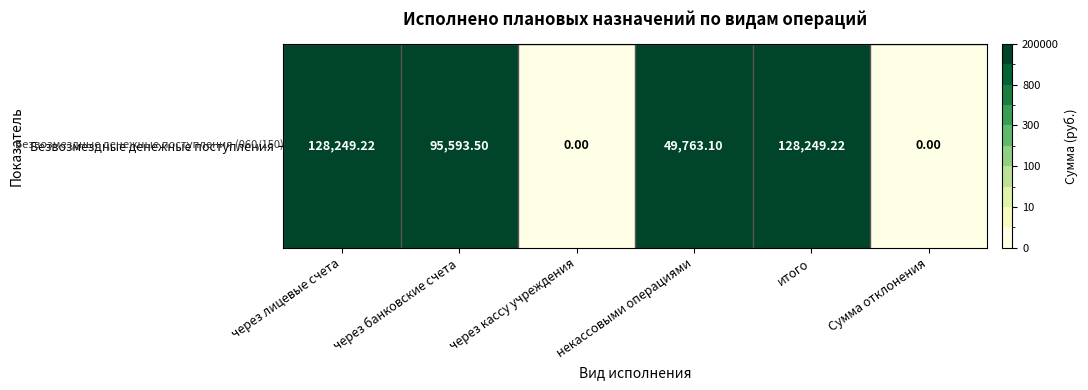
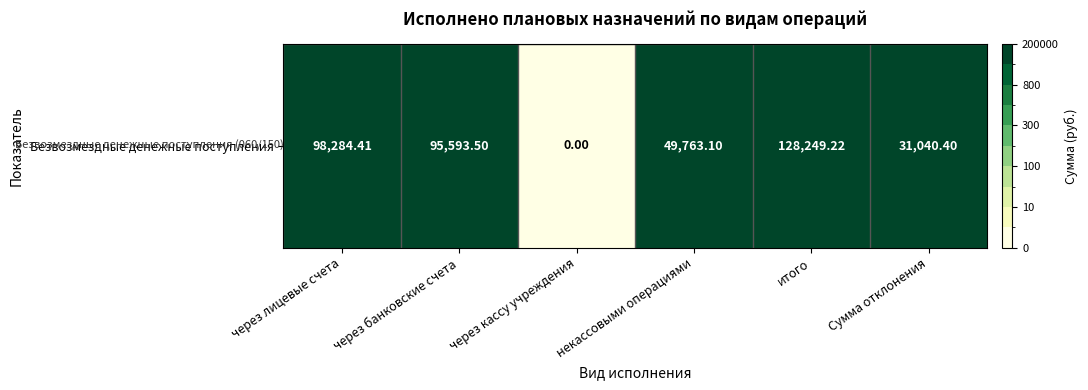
  {
    "Безвозмездные денежные поступления": {
-     "через лицевые счета": "128,249.22",
+     "через лицевые счета": "98,284.41",
      "через банковские счета": "95,593.50",
      "через кассу учреждения": "0.00",
      "некассовыми операциями": "49,763.10",
      "итого": "128,249.22",
-     "Сумма отклонения": "0.00"
+     "Сумма отклонения": "31,040.40"
    }
  }
